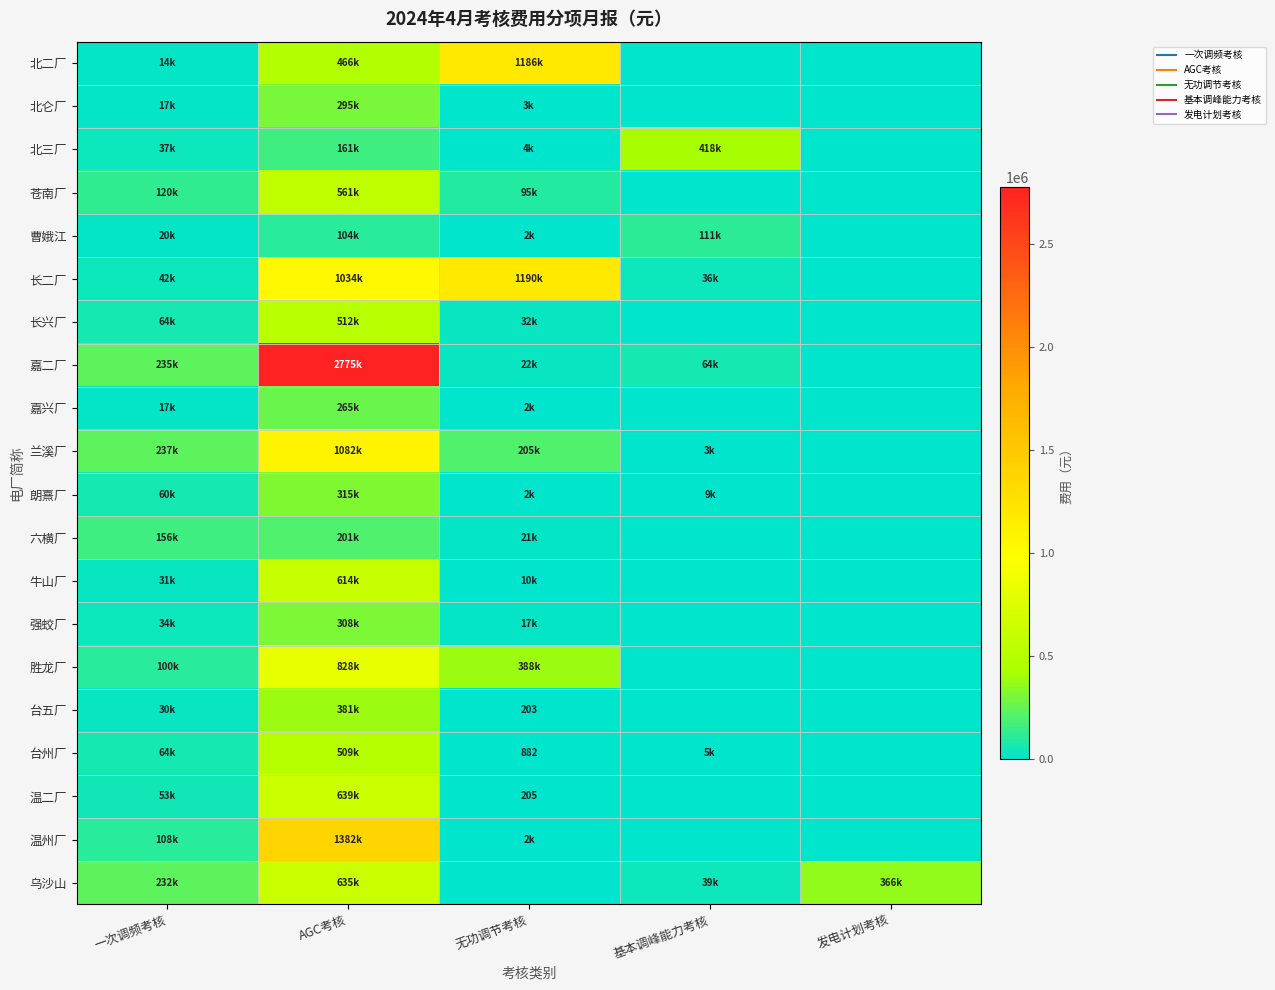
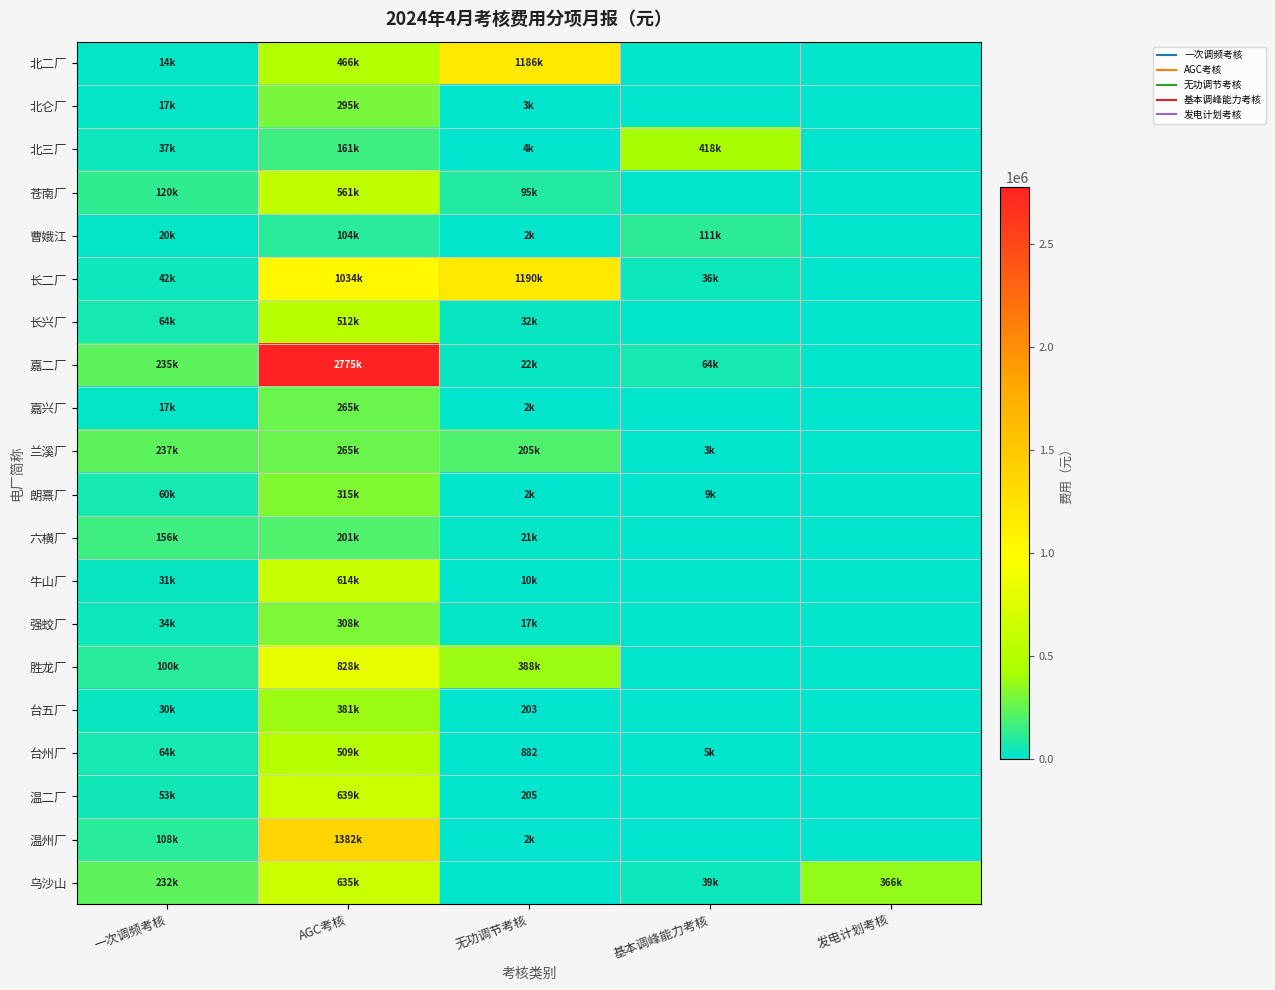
  {
    "北二厂": {
      "一次调频考核": "14k",
      "AGC考核": "466k",
      "无功调节考核": "1186k"
    },
    "北仑厂": {
      "一次调频考核": "17k",
      "AGC考核": "295k",
      "无功调节考核": "3k"
    },
    "北三厂": {
      "一次调频考核": "37k",
      "AGC考核": "161k",
      "无功调节考核": "4k",
      "基本调峰能力考核": "418k"
    },
    "苍南厂": {
      "一次调频考核": "120k",
      "AGC考核": "561k",
      "无功调节考核": "95k"
    },
    "曹娥江": {
      "一次调频考核": "20k",
      "AGC考核": "104k",
      "无功调节考核": "2k",
      "基本调峰能力考核": "111k"
    },
    "长二厂": {
      "一次调频考核": "42k",
      "AGC考核": "1034k",
      "无功调节考核": "1190k",
      "基本调峰能力考核": "36k"
    },
    "长兴厂": {
      "一次调频考核": "64k",
      "AGC考核": "512k",
      "无功调节考核": "32k"
    },
    "嘉二厂": {
      "一次调频考核": "235k",
      "AGC考核": "2775k",
      "无功调节考核": "22k",
      "基本调峰能力考核": "64k"
    },
    "嘉兴厂": {
      "一次调频考核": "17k",
      "AGC考核": "265k",
      "无功调节考核": "2k"
    },
    "兰溪厂": {
      "一次调频考核": "237k",
-     "AGC考核": "1082k",
+     "AGC考核": "265k",
      "无功调节考核": "205k",
      "基本调峰能力考核": "3k"
    },
    "朗熹厂": {
      "一次调频考核": "60k",
      "AGC考核": "315k",
      "无功调节考核": "2k",
      "基本调峰能力考核": "9k"
    },
    "六横厂": {
      "一次调频考核": "156k",
      "AGC考核": "201k",
      "无功调节考核": "21k"
    },
    "牛山厂": {
      "一次调频考核": "31k",
      "AGC考核": "614k",
      "无功调节考核": "10k"
    },
    "强蛟厂": {
      "一次调频考核": "34k",
      "AGC考核": "308k",
      "无功调节考核": "17k"
    },
    "胜龙厂": {
      "一次调频考核": "100k",
      "AGC考核": "828k",
      "无功调节考核": "388k"
    },
    "台五厂": {
      "一次调频考核": "30k",
      "AGC考核": "381k",
      "无功调节考核": "203"
    },
    "台州厂": {
      "一次调频考核": "64k",
      "AGC考核": "509k",
      "无功调节考核": "882",
      "基本调峰能力考核": "5k"
    },
    "温二厂": {
      "一次调频考核": "53k",
      "AGC考核": "639k",
      "无功调节考核": "205"
    },
    "温州厂": {
      "一次调频考核": "108k",
      "AGC考核": "1382k",
      "无功调节考核": "2k"
    },
    "乌沙山": {
      "一次调频考核": "232k",
      "AGC考核": "635k",
      "基本调峰能力考核": "39k",
      "发电计划考核": "366k"
    }
  }
